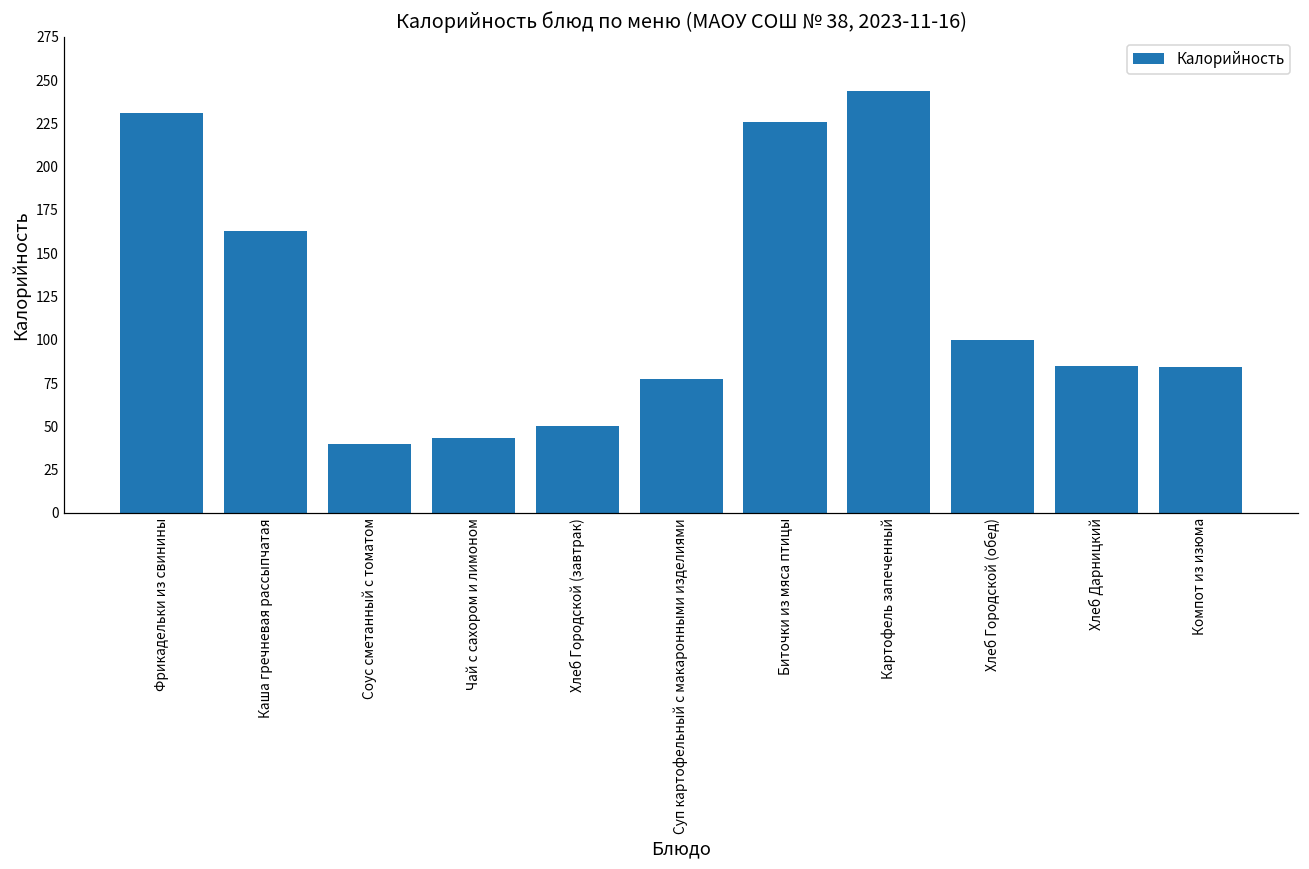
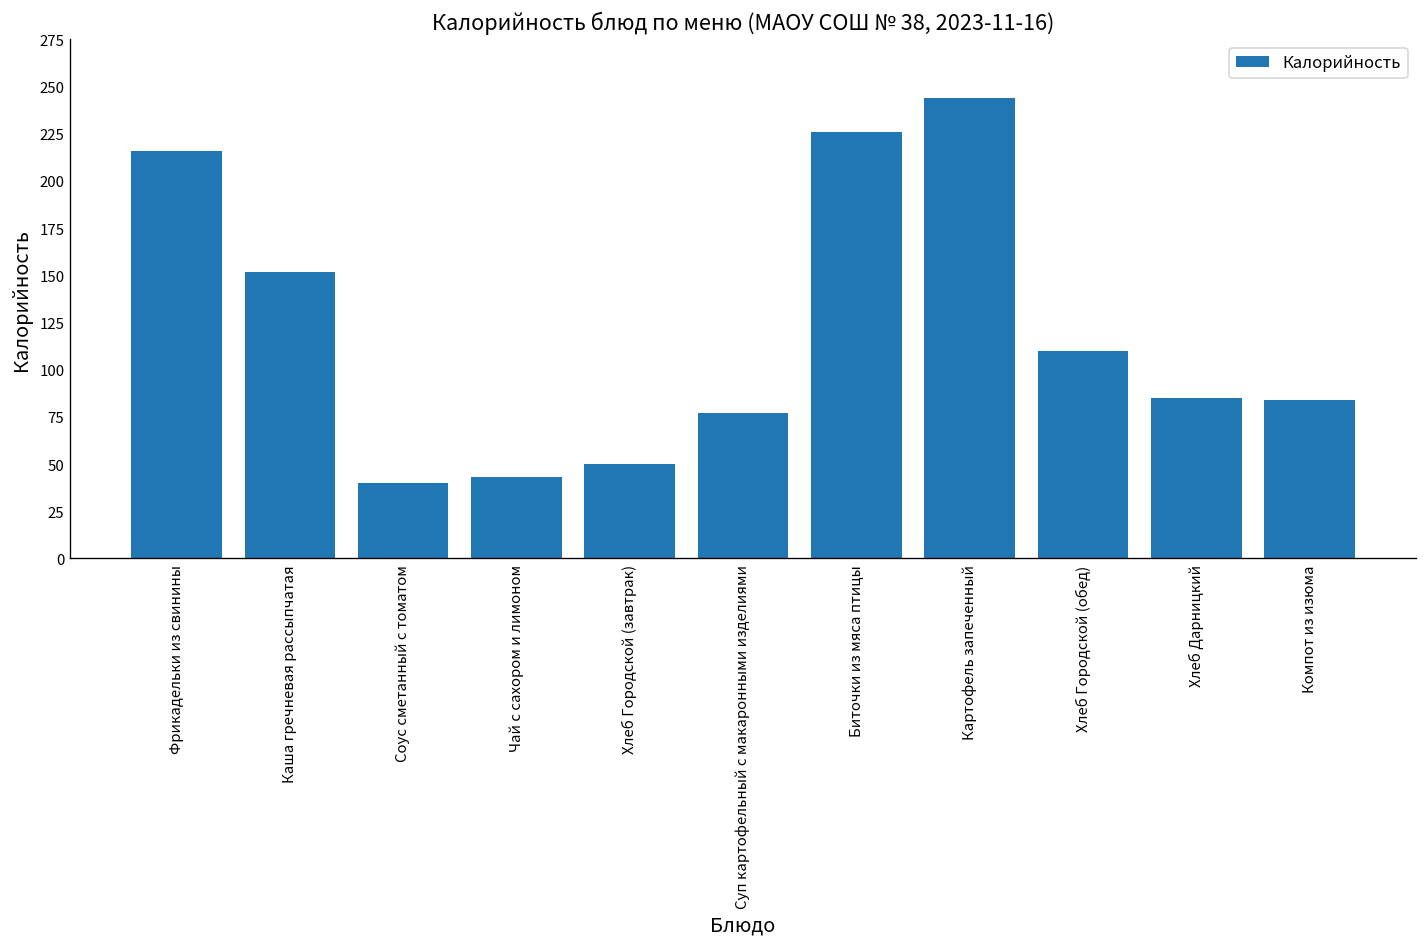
  {
-   "Фрикадельки из свинины": 231,
-   "Каша гречневая рассыпчатая": 163,
+   "Фрикадельки из свинины": 216,
+   "Каша гречневая рассыпчатая": 152,
    "Соус сметанный с томатом": 40,
    "Чай с сахором и лимоном": 43,
    "Хлеб Городской (завтрак)": 50,
    "Суп картофельный с макаронными изделиями": 77,
    "Биточки из мяса птицы": 226,
    "Картофель запеченный": 244,
-   "Хлеб Городской (обед)": 100,
+   "Хлеб Городской (обед)": 110,
    "Хлеб Дарницкий": 85,
    "Компот из изюма": 84
  }
